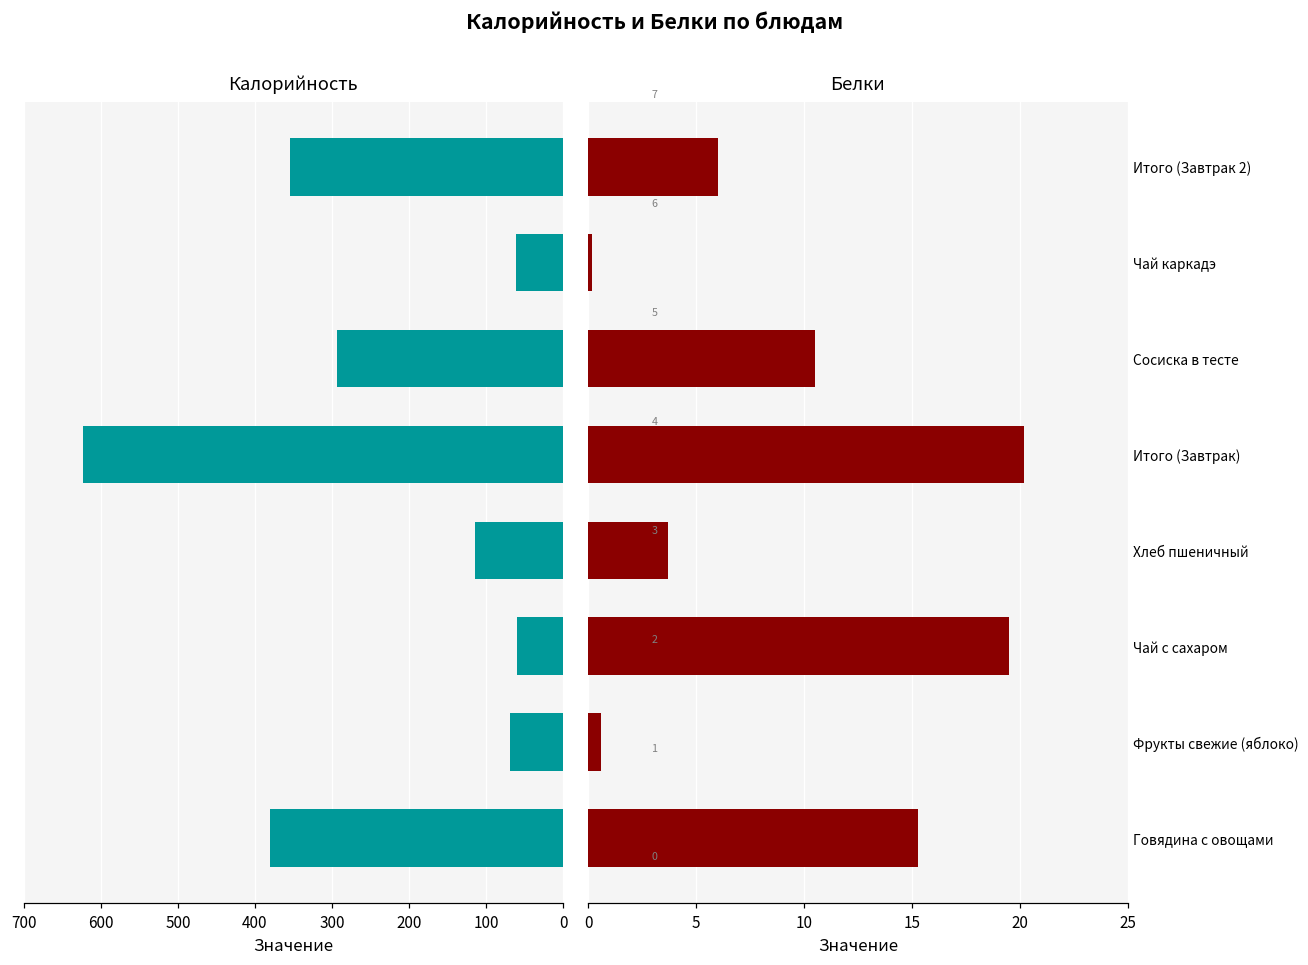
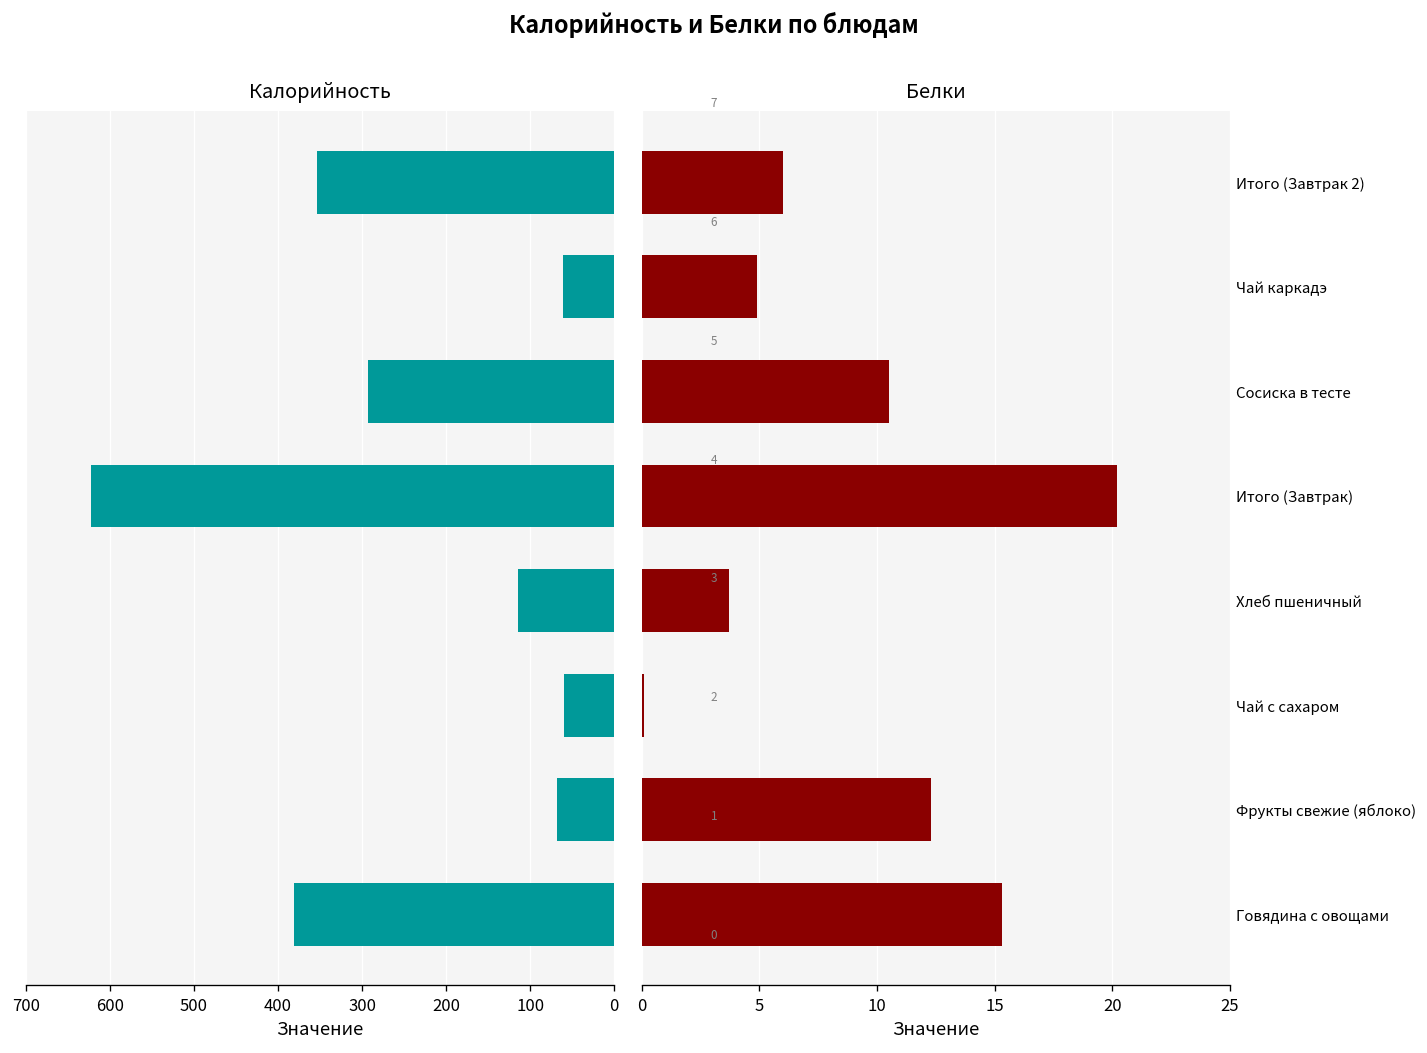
  {
    "Белки": {
      "Итого (Завтрак 2)": 6.0,
-     "Чай каркадэ": 0.2,
+     "Чай каркадэ": 4.9,
      "Сосиска в тесте": 10.5,
      "Итого (Завтрак)": 20.2,
      "Хлеб пшеничный": 3.7,
-     "Чай с сахаром": 19.5,
-     "Фрукты свежие (яблоко)": 0.6,
+     "Чай с сахаром": 0.1,
+     "Фрукты свежие (яблоко)": 12.3,
      "Говядина с овощами": 15.3
    }
  }
